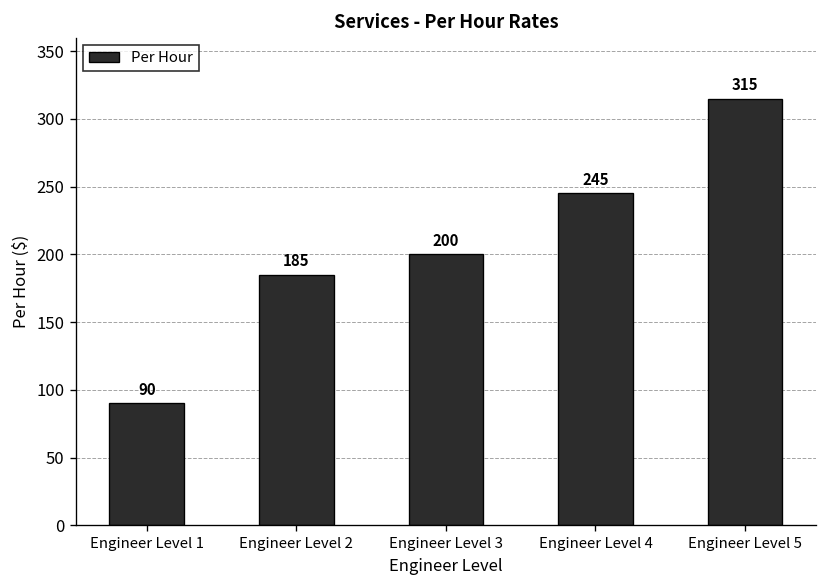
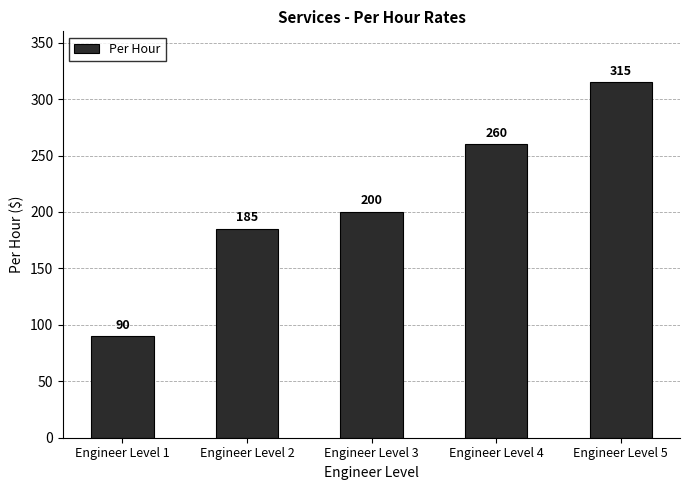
  {
    "Engineer Level 1": 90,
    "Engineer Level 2": 185,
    "Engineer Level 3": 200,
-   "Engineer Level 4": 245,
+   "Engineer Level 4": 260,
    "Engineer Level 5": 315
  }
